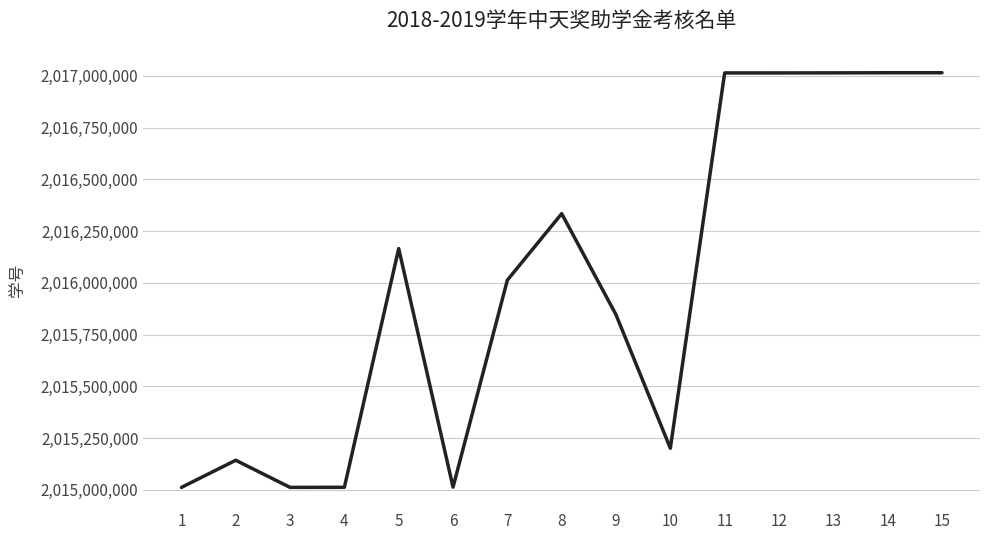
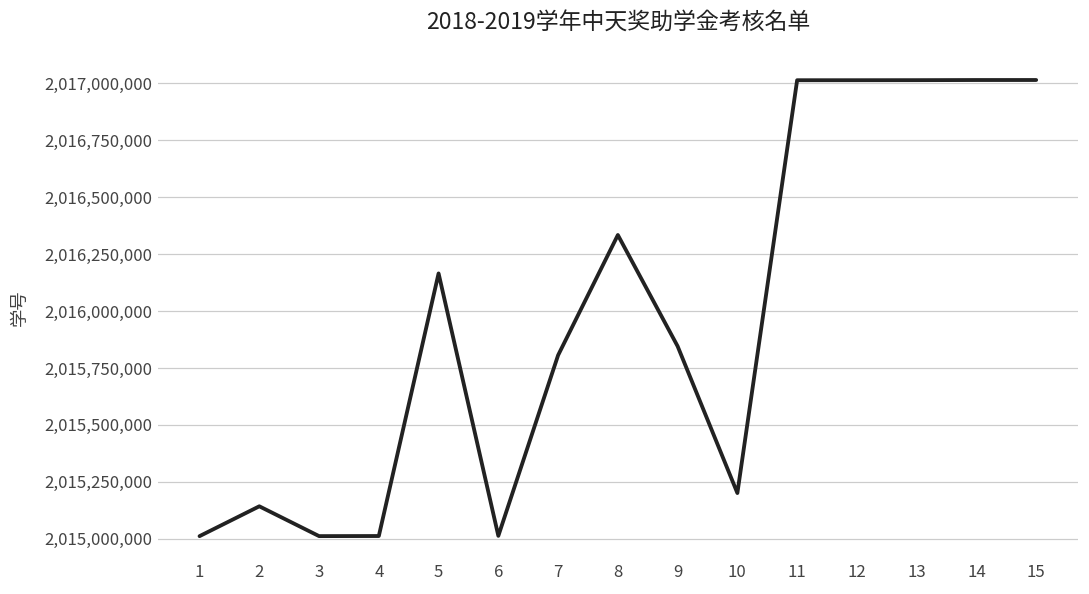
  {
    "1": "2,015,010,000",
    "2": "2,015,140,000",
    "3": "2,015,010,000",
    "4": "2,015,010,000",
    "5": "2,016,170,000",
    "6": "2,015,010,000",
-   "7": "2,016,010,000",
+   "7": "2,015,810,000",
    "8": "2,016,330,000",
    "9": "2,015,850,000",
    "10": "2,015,200,000",
    "11": "2,017,010,000",
    "12": "2,017,010,000",
    "13": "2,017,010,000",
    "14": "2,017,020,000",
    "15": "2,017,020,000"
  }
